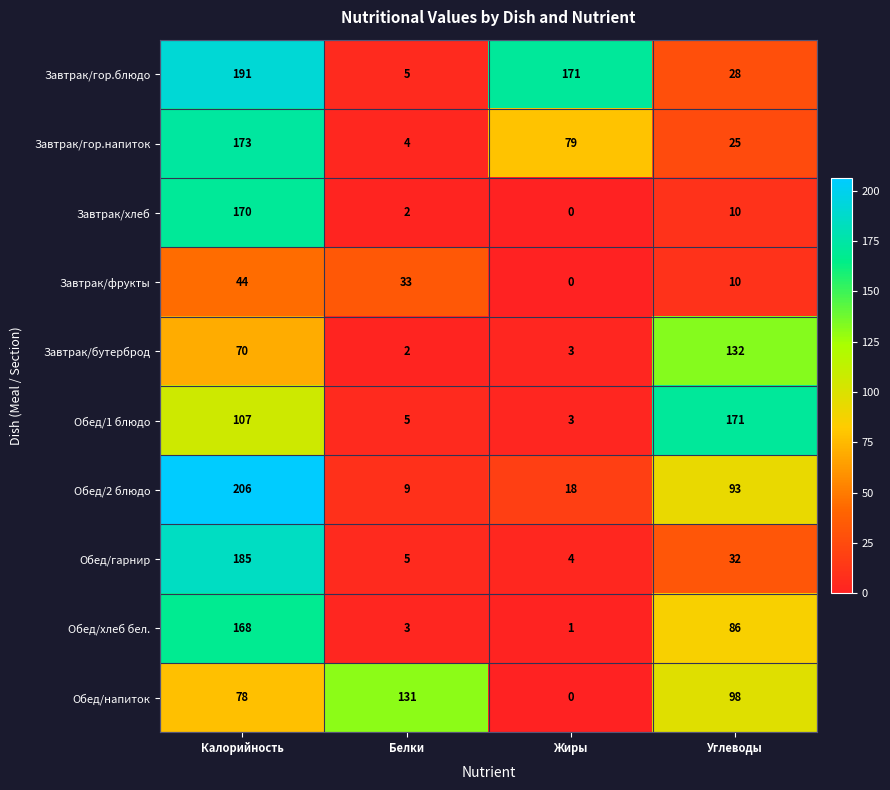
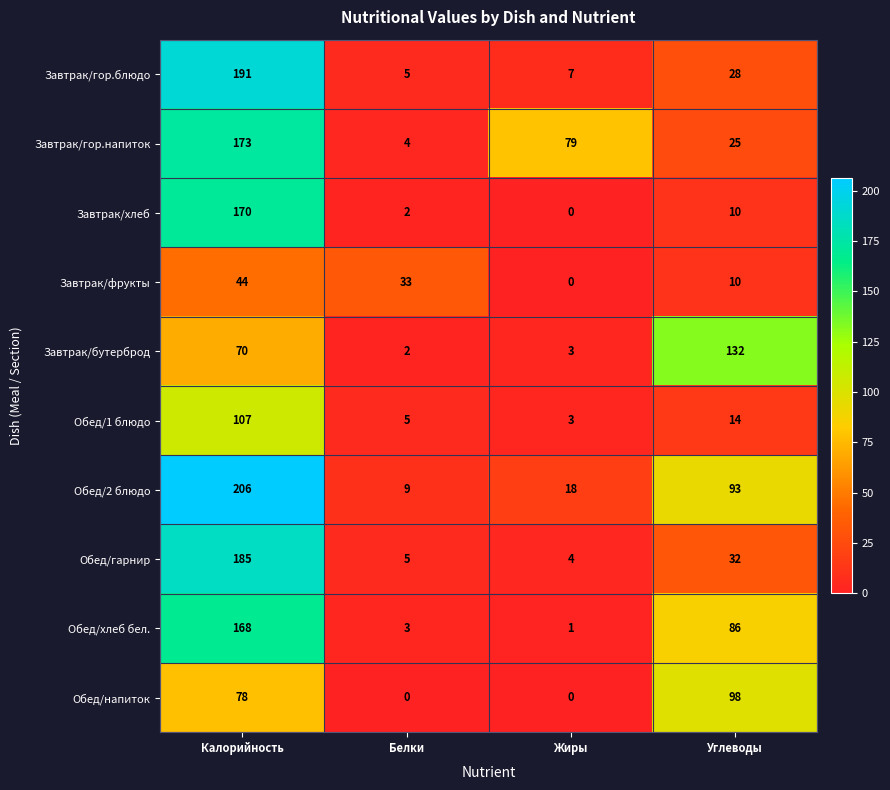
  {
    "Завтрак/гор.блюдо": {
      "Калорийность": 191,
      "Белки": 5,
-     "Жиры": 171,
+     "Жиры": 7,
      "Углеводы": 28
    },
    "Завтрак/гор.напиток": {
      "Калорийность": 173,
      "Белки": 4,
      "Жиры": 79,
      "Углеводы": 25
    },
    "Завтрак/хлеб": {
      "Калорийность": 170,
      "Белки": 2,
      "Жиры": 0,
      "Углеводы": 10
    },
    "Завтрак/фрукты": {
      "Калорийность": 44,
      "Белки": 33,
      "Жиры": 0,
      "Углеводы": 10
    },
    "Завтрак/бутерброд": {
      "Калорийность": 70,
      "Белки": 2,
      "Жиры": 3,
      "Углеводы": 132
    },
    "Обед/1 блюдо": {
      "Калорийность": 107,
      "Белки": 5,
      "Жиры": 3,
-     "Углеводы": 171
+     "Углеводы": 14
    },
    "Обед/2 блюдо": {
      "Калорийность": 206,
      "Белки": 9,
      "Жиры": 18,
      "Углеводы": 93
    },
    "Обед/гарнир": {
      "Калорийность": 185,
      "Белки": 5,
      "Жиры": 4,
      "Углеводы": 32
    },
    "Обед/хлеб бел.": {
      "Калорийность": 168,
      "Белки": 3,
      "Жиры": 1,
      "Углеводы": 86
    },
    "Обед/напиток": {
      "Калорийность": 78,
-     "Белки": 131,
+     "Белки": 0,
      "Жиры": 0,
      "Углеводы": 98
    }
  }
